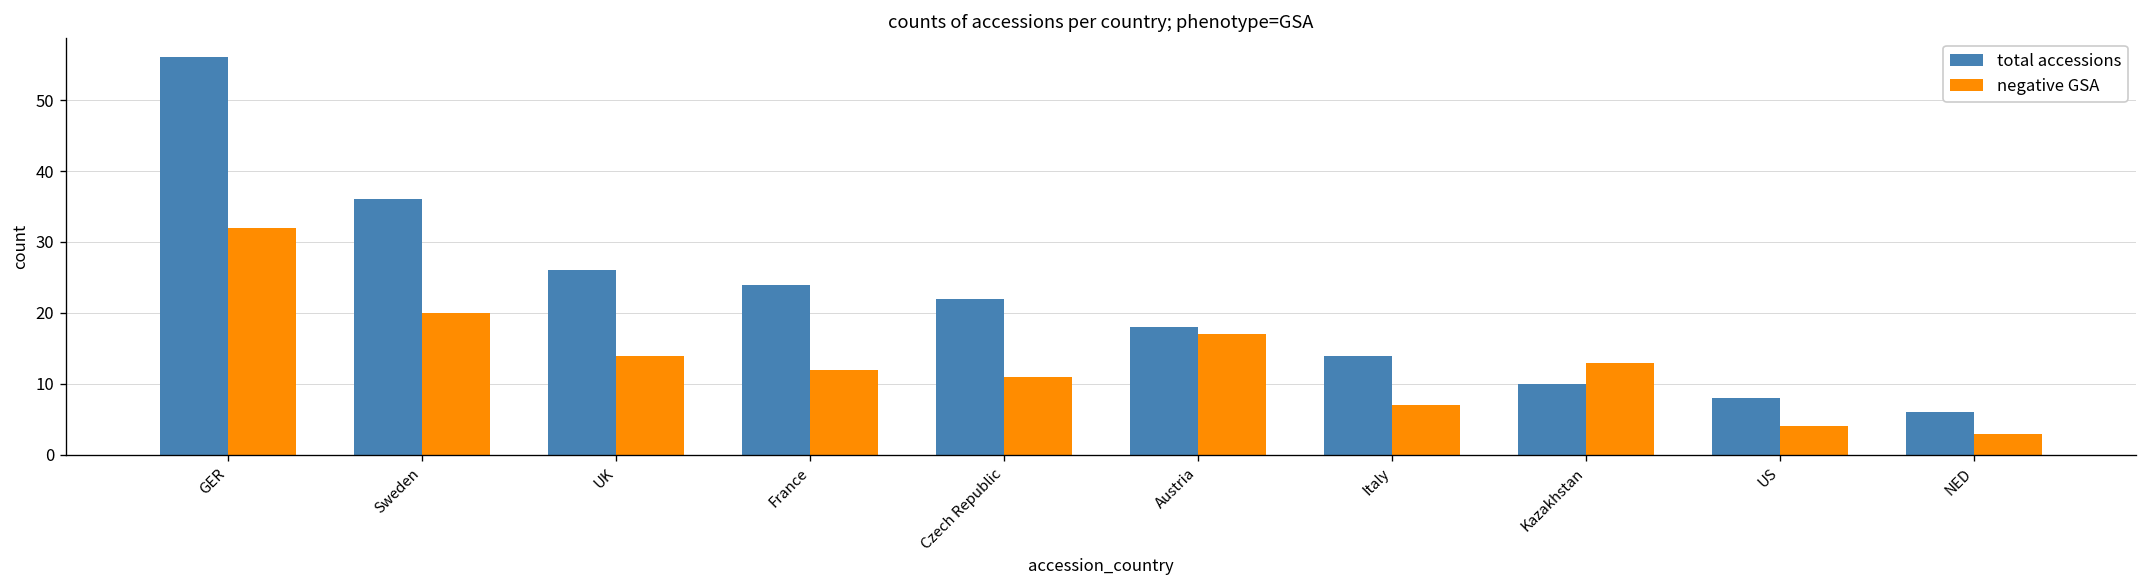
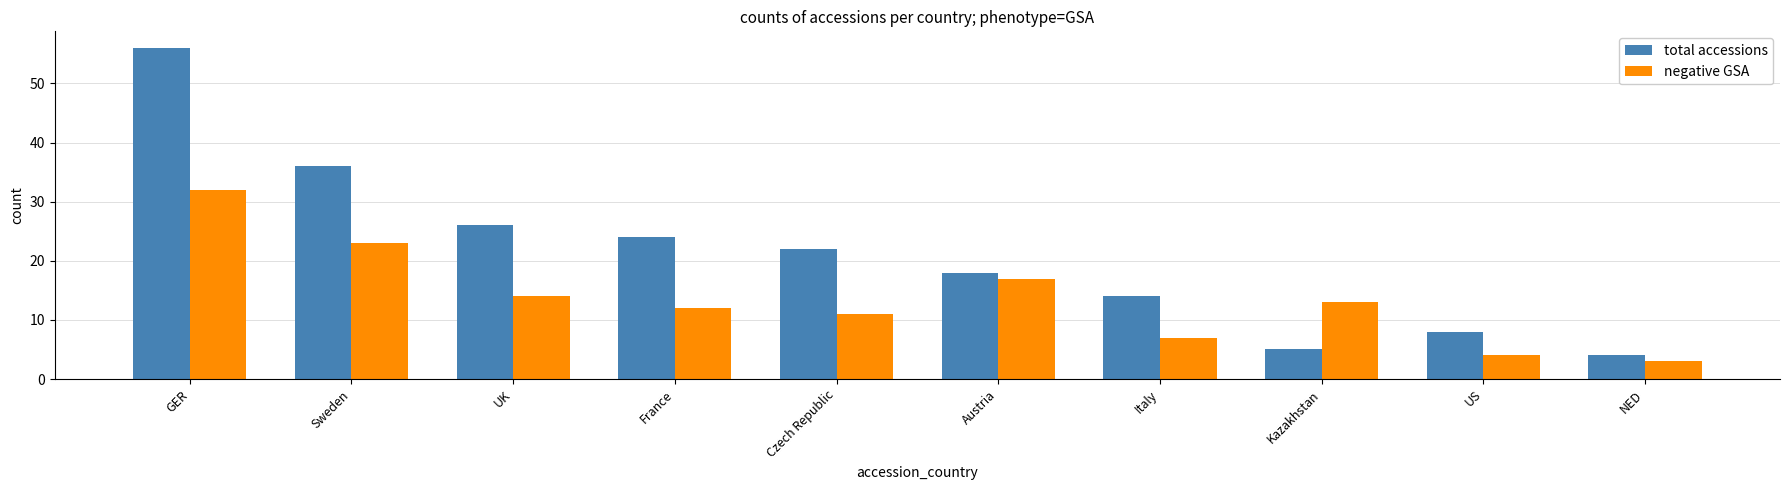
  {
    "total accessions": {
      "GER": 56,
      "Sweden": 36,
      "UK": 26,
      "France": 24,
      "Czech Republic": 22,
      "Austria": 18,
      "Italy": 14,
-     "Kazakhstan": 10,
+     "Kazakhstan": 5,
      "US": 8,
-     "NED": 6
+     "NED": 4
    },
    "negative GSA": {
      "GER": 32,
-     "Sweden": 20,
+     "Sweden": 23,
      "UK": 14,
      "France": 12,
      "Czech Republic": 11,
      "Austria": 17,
      "Italy": 7,
      "Kazakhstan": 13,
      "US": 4,
      "NED": 3
    }
  }
